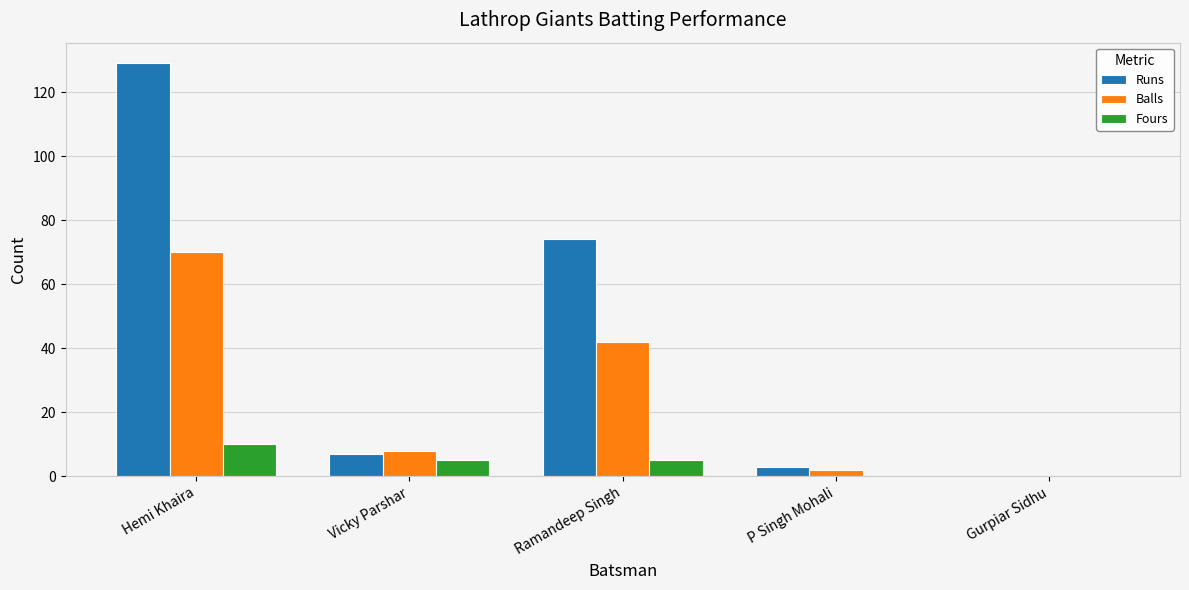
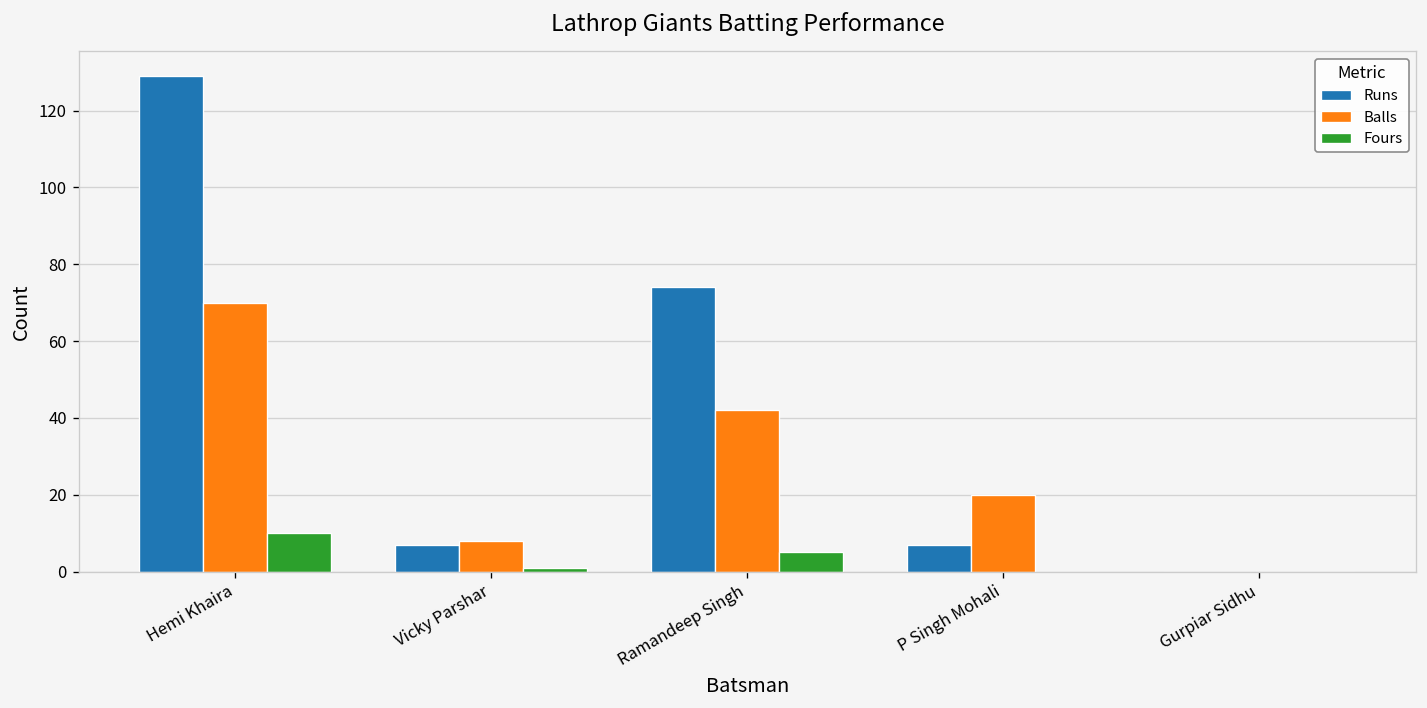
  {
    "Runs": {
      "Hemi Khaira": 129,
      "Vicky Parshar": 7,
      "Ramandeep Singh": 74,
-     "P Singh Mohali": 3,
+     "P Singh Mohali": 7,
      "Gurpiar Sidhu": 0
    },
    "Balls": {
      "Hemi Khaira": 70,
      "Vicky Parshar": 8,
      "Ramandeep Singh": 42,
-     "P Singh Mohali": 2,
+     "P Singh Mohali": 20,
      "Gurpiar Sidhu": 0
    },
    "Fours": {
      "Hemi Khaira": 10,
-     "Vicky Parshar": 5,
+     "Vicky Parshar": 1,
      "Ramandeep Singh": 5,
      "P Singh Mohali": 0,
      "Gurpiar Sidhu": 0
    }
  }
